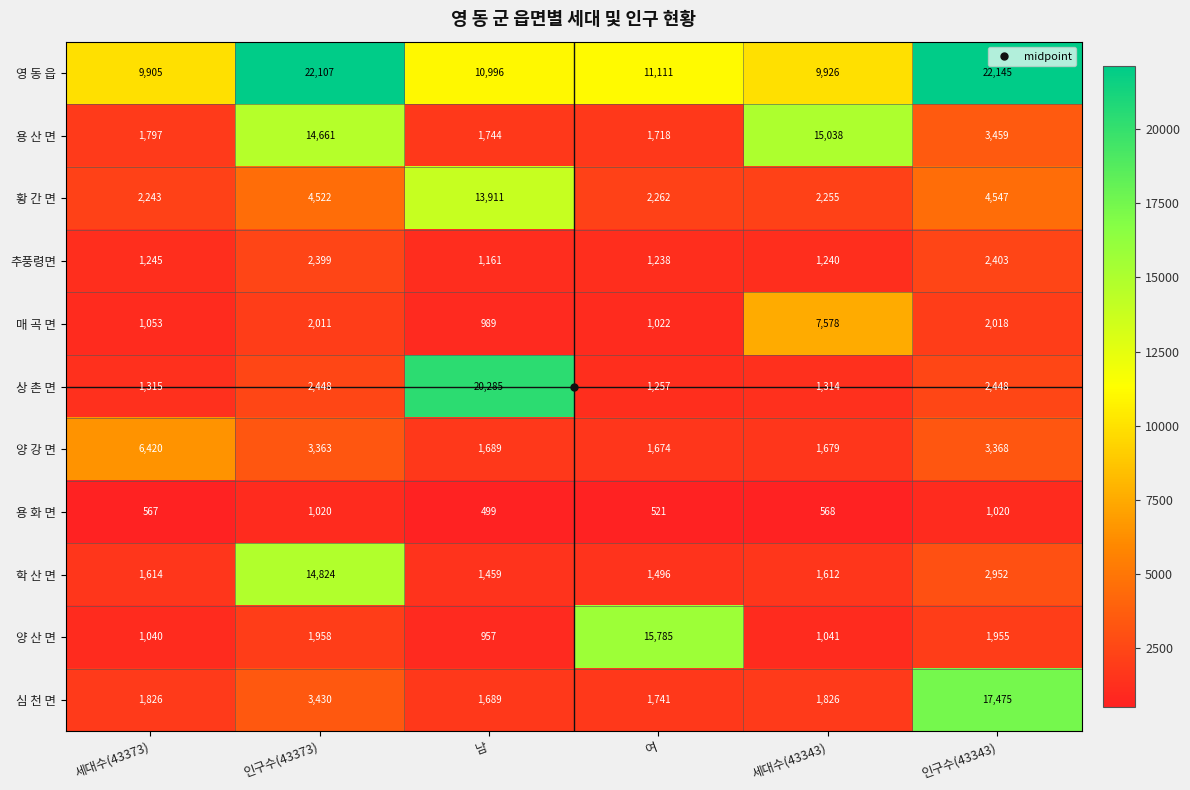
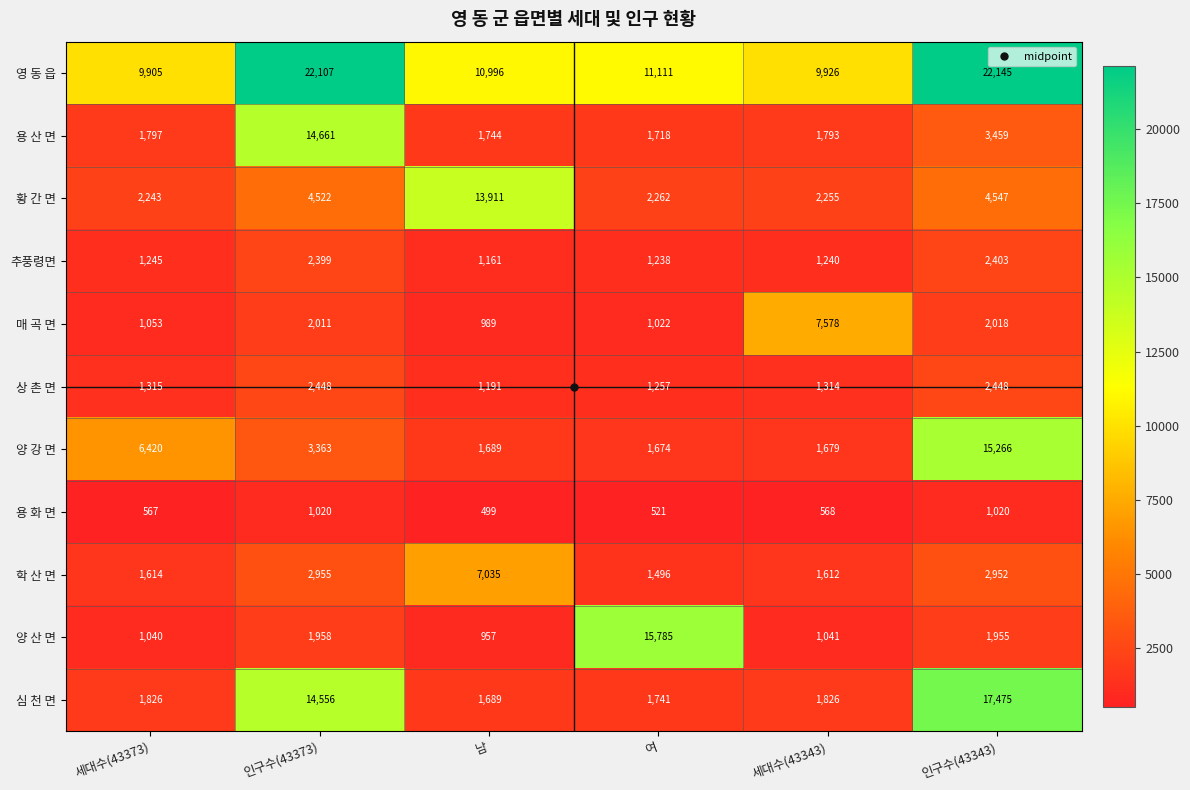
  {
    "영 동 읍": {
      "세대수(43373)": "9,905",
      "인구수(43373)": "22,107",
      "남": "10,996",
      "여": "11,111",
      "세대수(43343)": "9,926",
      "인구수(43343)": "22,145"
    },
    "용 산 면": {
      "세대수(43373)": "1,797",
      "인구수(43373)": "14,661",
      "남": "1,744",
      "여": "1,718",
-     "세대수(43343)": "15,038",
+     "세대수(43343)": "1,793",
      "인구수(43343)": "3,459"
    },
    "황 간 면": {
      "세대수(43373)": "2,243",
      "인구수(43373)": "4,522",
      "남": "13,911",
      "여": "2,262",
      "세대수(43343)": "2,255",
      "인구수(43343)": "4,547"
    },
    "추풍령면": {
      "세대수(43373)": "1,245",
      "인구수(43373)": "2,399",
      "남": "1,161",
      "여": "1,238",
      "세대수(43343)": "1,240",
      "인구수(43343)": "2,403"
    },
    "매 곡 면": {
      "세대수(43373)": "1,053",
      "인구수(43373)": "2,011",
      "남": "989",
      "여": "1,022",
      "세대수(43343)": "7,578",
      "인구수(43343)": "2,018"
    },
    "상 촌 면": {
      "세대수(43373)": "1,315",
      "인구수(43373)": "2,448",
-     "남": "20,285",
+     "남": "1,191",
      "여": "1,257",
      "세대수(43343)": "1,314",
      "인구수(43343)": "2,448"
    },
    "양 강 면": {
      "세대수(43373)": "6,420",
      "인구수(43373)": "3,363",
      "남": "1,689",
      "여": "1,674",
      "세대수(43343)": "1,679",
-     "인구수(43343)": "3,368"
+     "인구수(43343)": "15,266"
    },
    "용 화 면": {
      "세대수(43373)": "567",
      "인구수(43373)": "1,020",
      "남": "499",
      "여": "521",
      "세대수(43343)": "568",
      "인구수(43343)": "1,020"
    },
    "학 산 면": {
      "세대수(43373)": "1,614",
-     "인구수(43373)": "14,824",
-     "남": "1,459",
+     "인구수(43373)": "2,955",
+     "남": "7,035",
      "여": "1,496",
      "세대수(43343)": "1,612",
      "인구수(43343)": "2,952"
    },
    "양 산 면": {
      "세대수(43373)": "1,040",
      "인구수(43373)": "1,958",
      "남": "957",
      "여": "15,785",
      "세대수(43343)": "1,041",
      "인구수(43343)": "1,955"
    },
    "심 천 면": {
      "세대수(43373)": "1,826",
-     "인구수(43373)": "3,430",
+     "인구수(43373)": "14,556",
      "남": "1,689",
      "여": "1,741",
      "세대수(43343)": "1,826",
      "인구수(43343)": "17,475"
    }
  }
